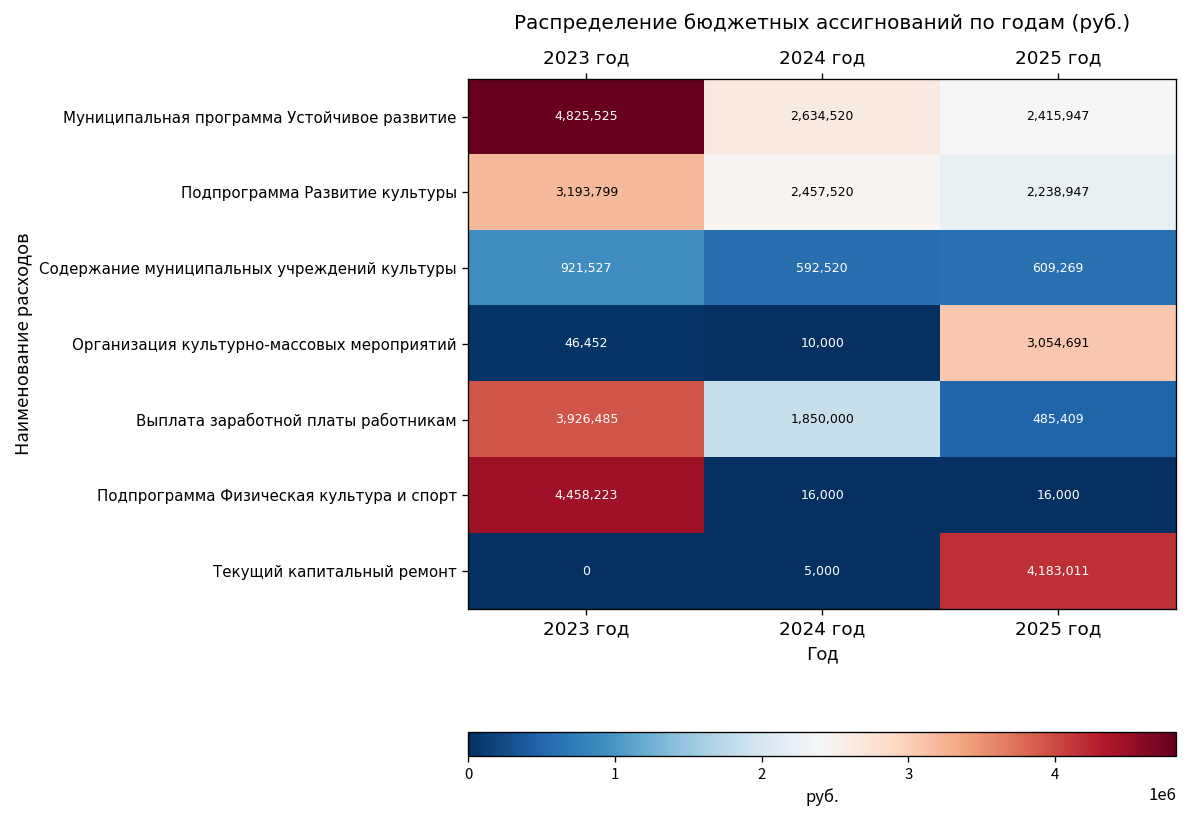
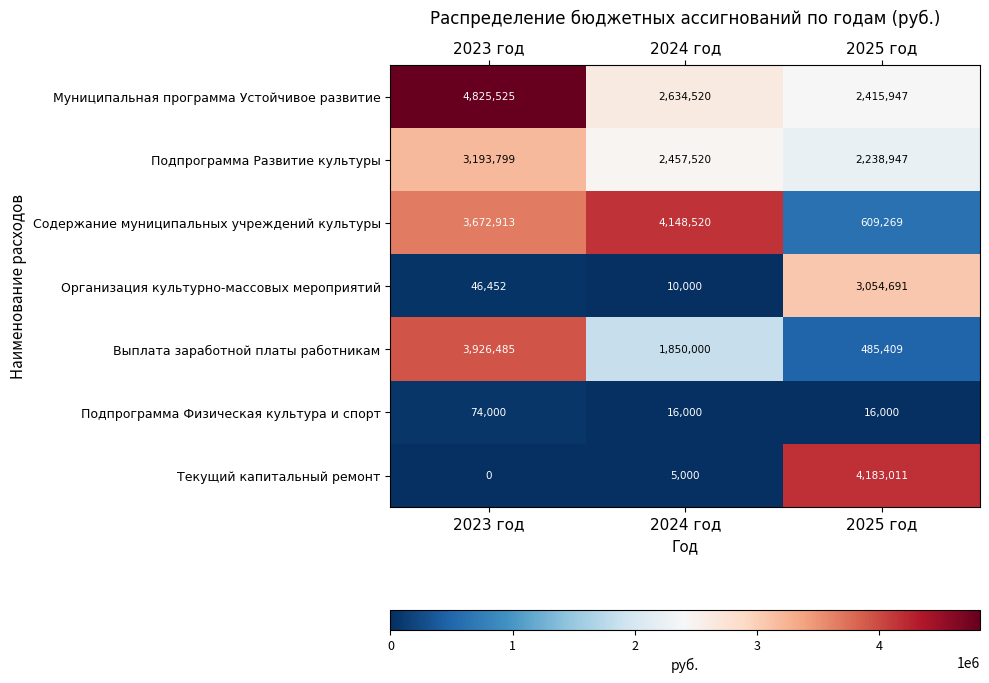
  {
    "Муниципальная программа Устойчивое развитие": {
      "2023 год": "4,825,525",
      "2024 год": "2,634,520",
      "2025 год": "2,415,947"
    },
    "Подпрограмма Развитие культуры": {
      "2023 год": "3,193,799",
      "2024 год": "2,457,520",
      "2025 год": "2,238,947"
    },
    "Содержание муниципальных учреждений культуры": {
-     "2023 год": "921,527",
-     "2024 год": "592,520",
+     "2023 год": "3,672,913",
+     "2024 год": "4,148,520",
      "2025 год": "609,269"
    },
    "Организация культурно-массовых мероприятий": {
      "2023 год": "46,452",
      "2024 год": "10,000",
      "2025 год": "3,054,691"
    },
    "Выплата заработной платы работникам": {
      "2023 год": "3,926,485",
      "2024 год": "1,850,000",
      "2025 год": "485,409"
    },
    "Подпрограмма Физическая культура и спорт": {
-     "2023 год": "4,458,223",
+     "2023 год": "74,000",
      "2024 год": "16,000",
      "2025 год": "16,000"
    },
    "Текущий капитальный ремонт": {
      "2023 год": "0",
      "2024 год": "5,000",
      "2025 год": "4,183,011"
    }
  }
